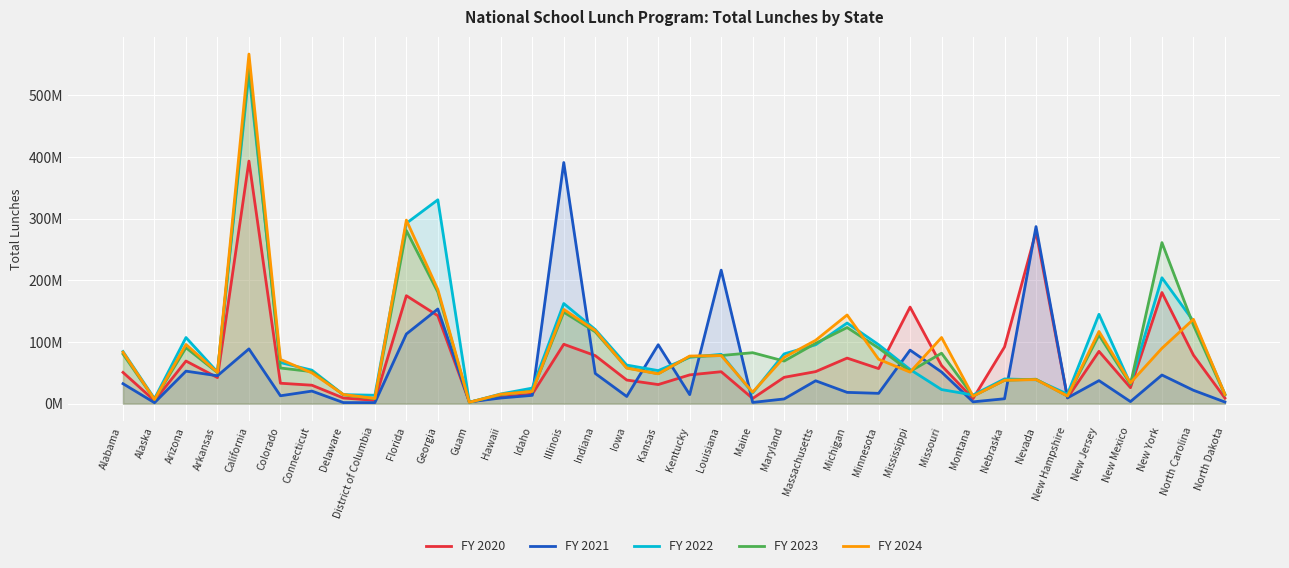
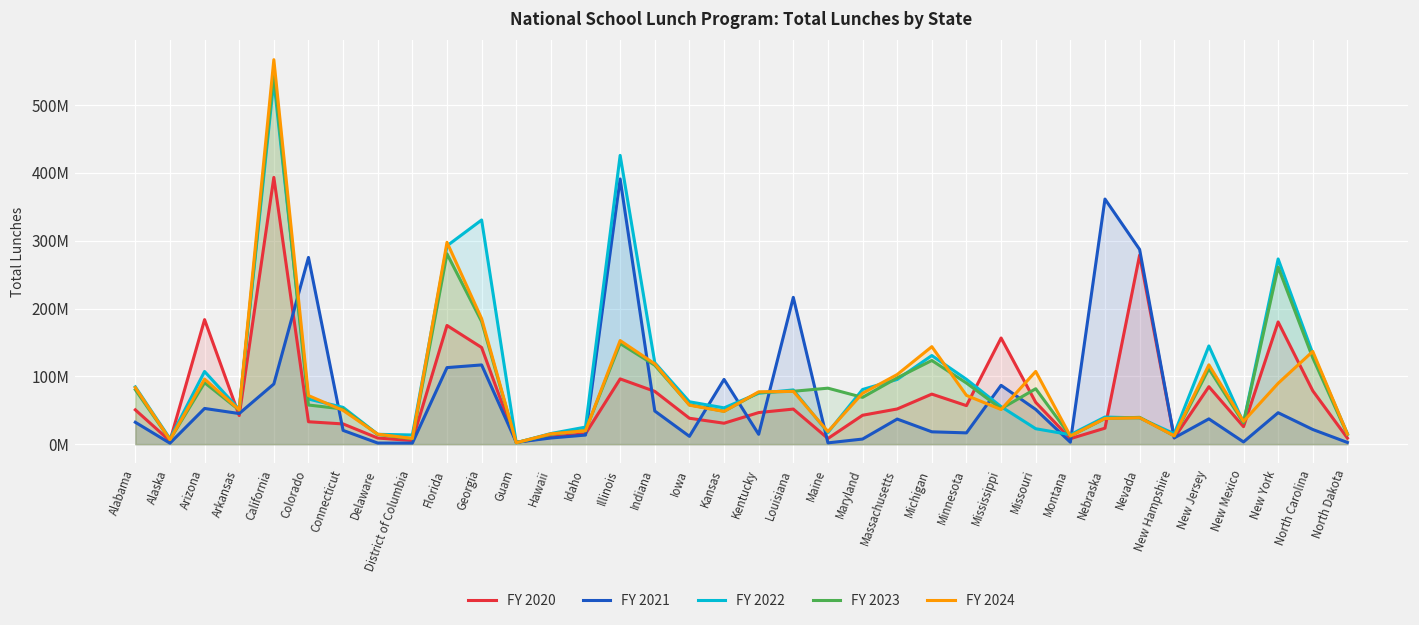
  {
    "FY 2020": {
      "Alabama": 50000000,
-     "Arizona": 70000000,
+     "Arizona": 180000000,
      "California": 390000000,
      "Colorado": 30000000,
      "Connecticut": 30000000,
      "Delaware": 10000000,
      "Florida": 170000000,
      "Georgia": 140000000,
      "Illinois": 100000000,
      "Indiana": 80000000,
      "Iowa": 40000000,
      "Kansas": 30000000,
      "Kentucky": 50000000,
      "Louisiana": 50000000,
      "Maine": 10000000,
      "Maryland": 40000000,
      "Massachusetts": 50000000,
      "Michigan": 70000000,
      "Minnesota": 60000000,
      "Mississippi": 160000000,
      "Missouri": 60000000,
-     "Nebraska": 90000000,
+     "Nebraska": 20000000,
      "Nevada": 280000000,
      "New Jersey": 80000000,
      "New Mexico": 30000000,
      "New York": 180000000,
      "North Carolina": 80000000,
      "North Dakota": 10000000
    },
    "FY 2021": {
      "Alabama": 30000000,
      "Arizona": 50000000,
      "California": 90000000,
-     "Colorado": 10000000,
+     "Colorado": 280000000,
      "Connecticut": 20000000,
      "Delaware": 0,
      "Florida": 110000000,
-     "Georgia": 150000000,
+     "Georgia": 120000000,
      "Illinois": 390000000,
      "Indiana": 50000000,
      "Iowa": 10000000,
      "Kansas": 100000000,
      "Kentucky": 10000000,
      "Louisiana": 220000000,
      "Maine": 0,
      "Maryland": 10000000,
      "Massachusetts": 40000000,
      "Michigan": 20000000,
      "Minnesota": 20000000,
      "Mississippi": 90000000,
      "Missouri": 50000000,
      "Montana": 0,
-     "Nebraska": 10000000,
+     "Nebraska": 360000000,
      "Nevada": 290000000,
      "New Jersey": 40000000,
      "New Mexico": 0,
      "New York": 50000000,
      "North Carolina": 20000000,
      "North Dakota": 0
    },
    "FY 2022": {
      "Arizona": 110000000,
      "California": 540000000,
      "Colorado": 70000000,
      "District of Columbia": 10000000,
      "Florida": 290000000,
      "Georgia": 330000000,
      "Idaho": 30000000,
-     "Illinois": 160000000,
+     "Illinois": 430000000,
      "Iowa": 60000000,
      "Kansas": 50000000,
      "Maryland": 80000000,
      "Michigan": 130000000,
      "Minnesota": 100000000,
      "Missouri": 20000000,
      "New Jersey": 140000000,
-     "New York": 200000000
+     "New York": 270000000
    },
    "FY 2023": {
      "Arizona": 90000000,
      "California": 550000000,
      "Colorado": 60000000,
      "Florida": 280000000,
      "Georgia": 180000000,
      "Illinois": 150000000,
      "Maine": 80000000,
      "Maryland": 70000000,
      "Michigan": 120000000,
      "Minnesota": 90000000,
      "Missouri": 80000000,
      "New Jersey": 110000000,
      "New York": 260000000,
      "North Carolina": 130000000
    },
    "FY 2024": {
      "Arizona": 100000000,
      "California": 570000000,
      "Colorado": 70000000,
      "Florida": 300000000,
      "Georgia": 190000000,
      "Illinois": 150000000,
      "Maryland": 80000000,
      "Massachusetts": 100000000,
      "Michigan": 140000000,
      "Minnesota": 70000000,
      "Missouri": 110000000,
      "New Jersey": 120000000,
      "New York": 90000000
    }
  }
